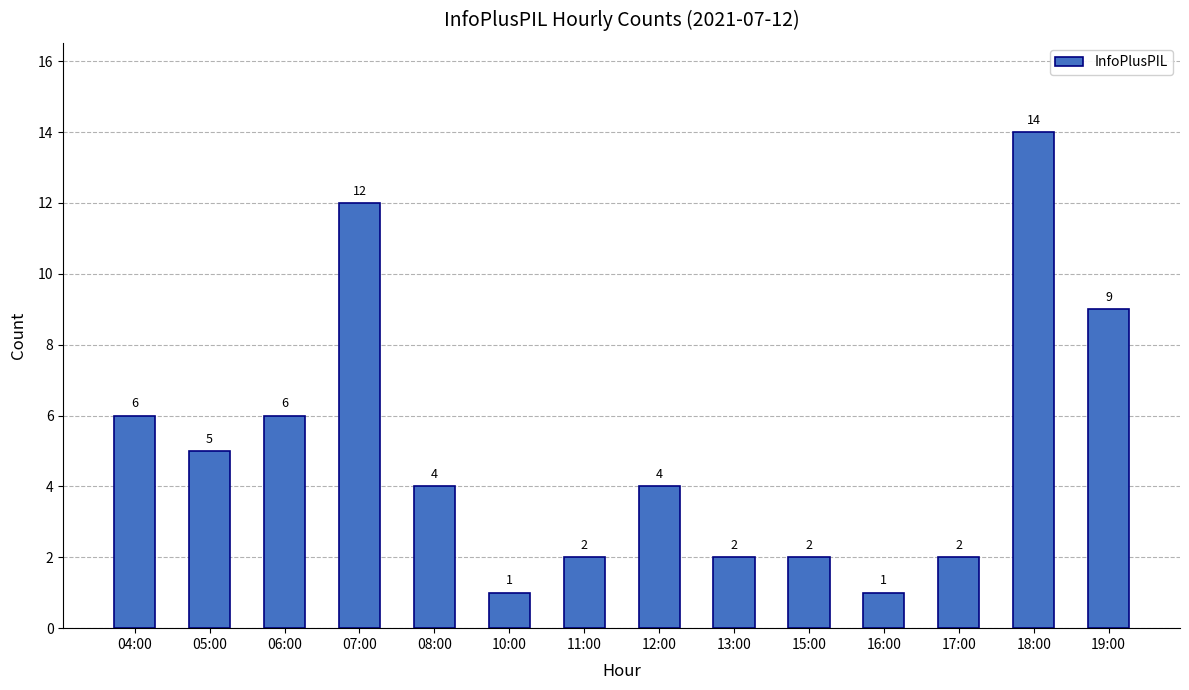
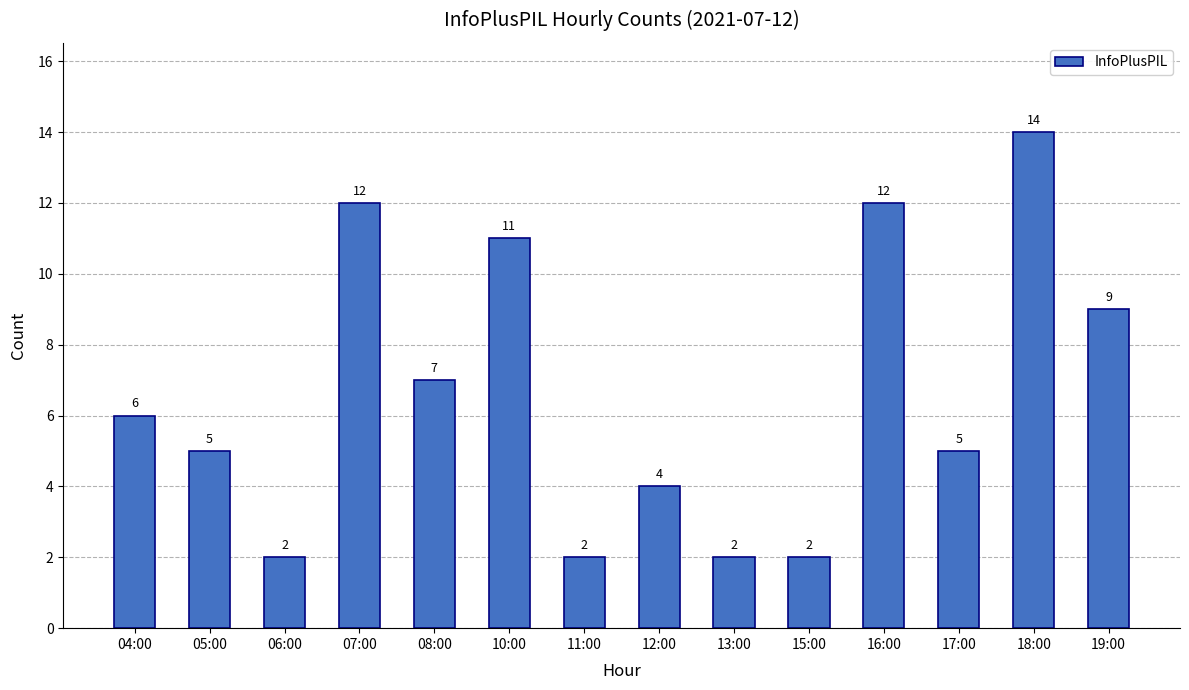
  {
    "04:00": 6,
    "05:00": 5,
-   "06:00": 6,
+   "06:00": 2,
    "07:00": 12,
-   "08:00": 4,
-   "10:00": 1,
+   "08:00": 7,
+   "10:00": 11,
    "11:00": 2,
    "12:00": 4,
    "13:00": 2,
    "15:00": 2,
-   "16:00": 1,
-   "17:00": 2,
+   "16:00": 12,
+   "17:00": 5,
    "18:00": 14,
    "19:00": 9
  }
